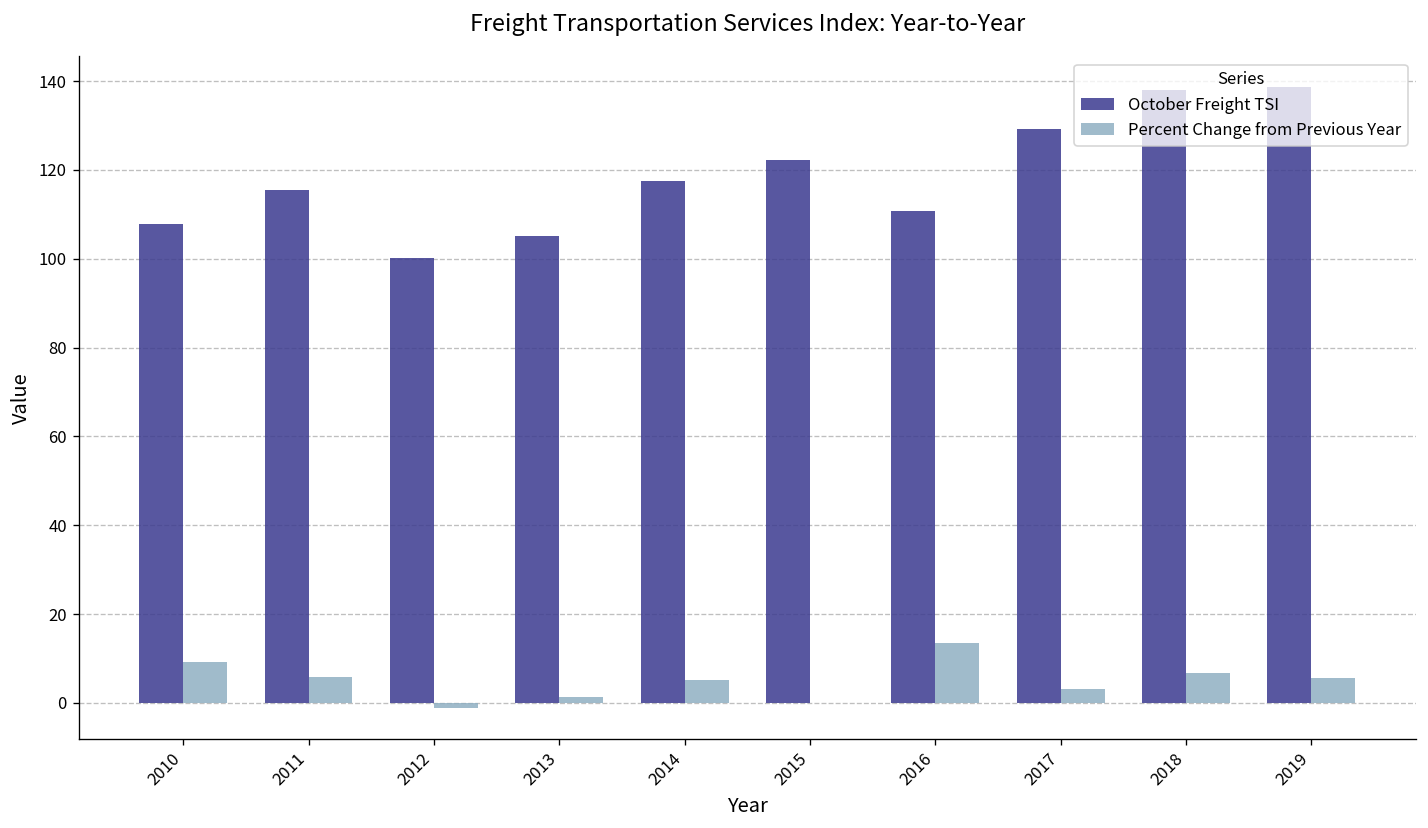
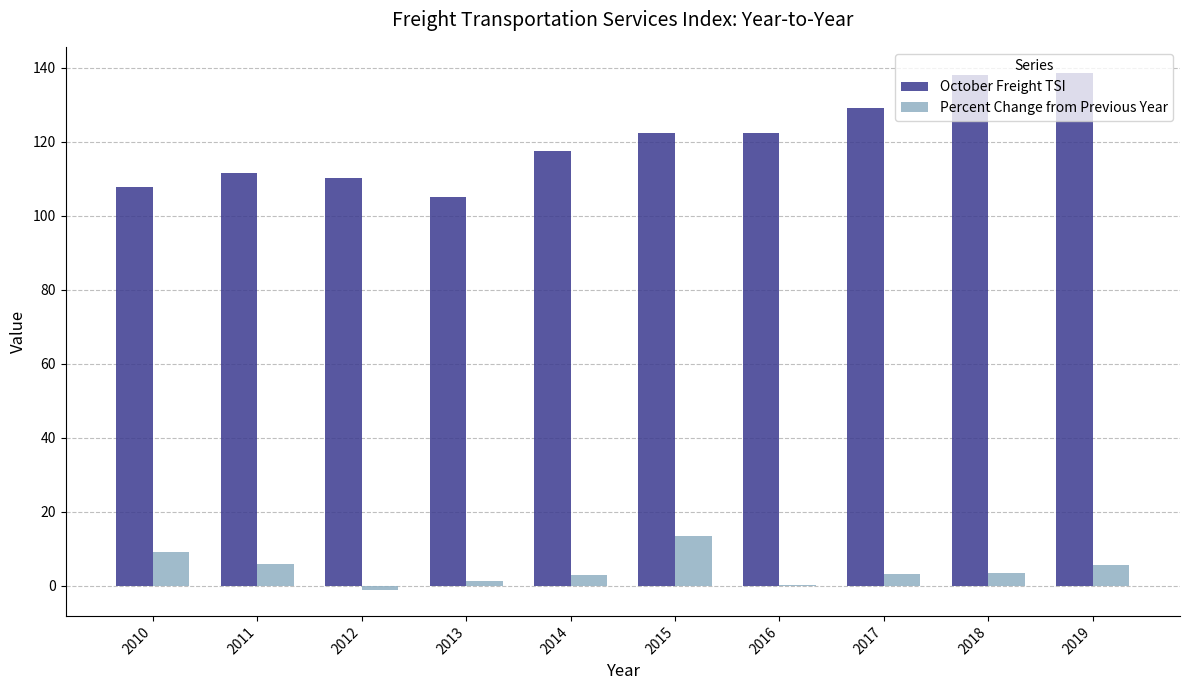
  {
    "October Freight TSI": {
      "2010": 108,
-     "2011": 115,
-     "2012": 100,
+     "2011": 111,
+     "2012": 110,
      "2013": 105,
      "2014": 118,
      "2015": 122,
-     "2016": 111,
+     "2016": 122,
      "2017": 129
    },
    "Percent Change from Previous Year": {
      "2010": 9,
      "2011": 6,
      "2012": -1,
      "2013": 1,
-     "2014": 5,
-     "2015": 0,
-     "2016": 13,
+     "2014": 3,
+     "2015": 13,
+     "2016": 0,
      "2017": 3,
-     "2018": 7,
+     "2018": 4,
      "2019": 6
    }
  }
